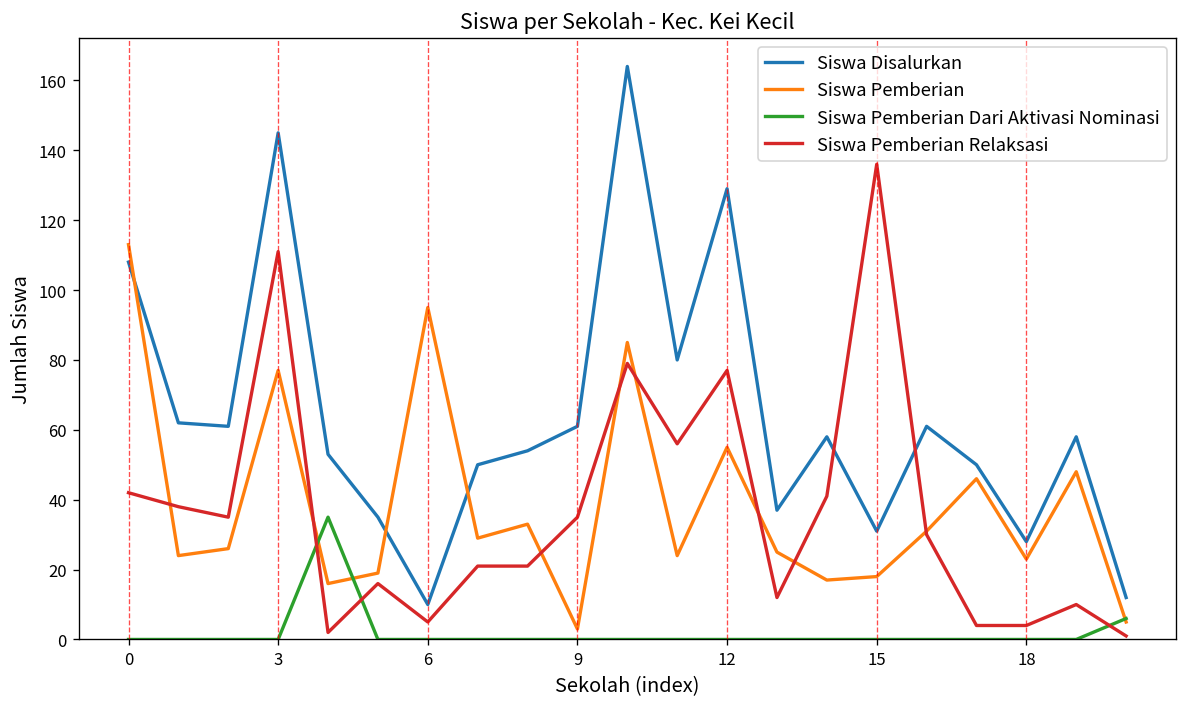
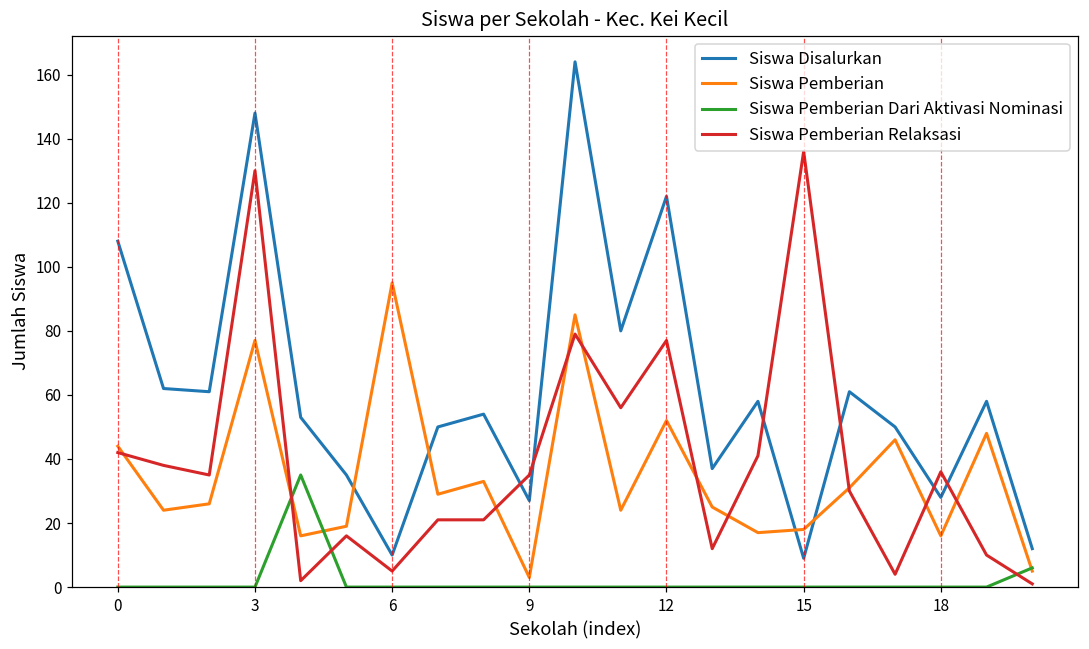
  {
    "Siswa Disalurkan": {
      "0": 108,
-     "3": 145,
+     "3": 148,
      "6": 10,
-     "9": 61,
-     "12": 129,
-     "15": 31,
+     "9": 27,
+     "12": 122,
+     "15": 9,
      "18": 28
    },
    "Siswa Pemberian": {
-     "0": 113,
+     "0": 44,
      "3": 77,
      "6": 95,
      "9": 3,
-     "12": 55,
+     "12": 52,
      "15": 18,
-     "18": 23
+     "18": 16
    },
    "Siswa Pemberian Dari Aktivasi Nominasi": {
      "0": 0,
      "3": 0,
      "6": 0,
      "9": 0,
      "12": 0,
      "15": 0,
      "18": 0
    },
    "Siswa Pemberian Relaksasi": {
      "0": 42,
-     "3": 111,
+     "3": 130,
      "6": 5,
      "9": 35,
      "12": 77,
-     "18": 4
+     "18": 36
    }
  }
